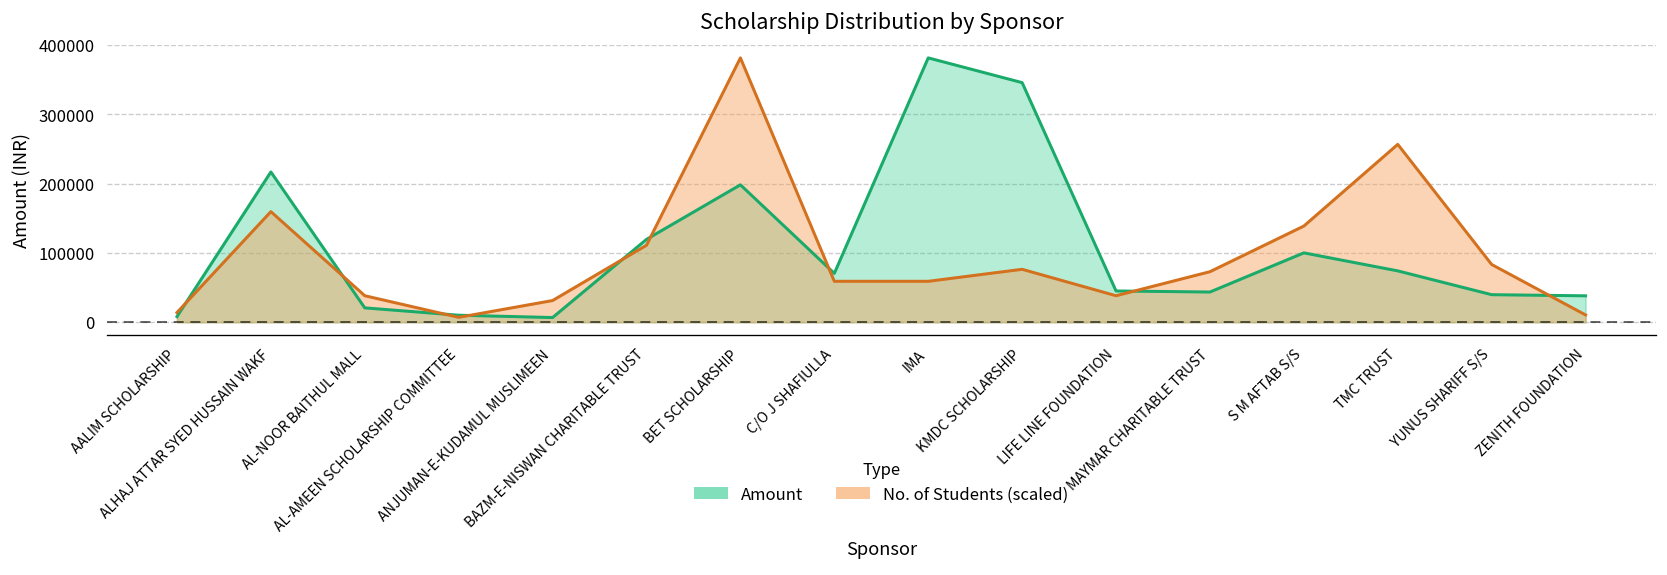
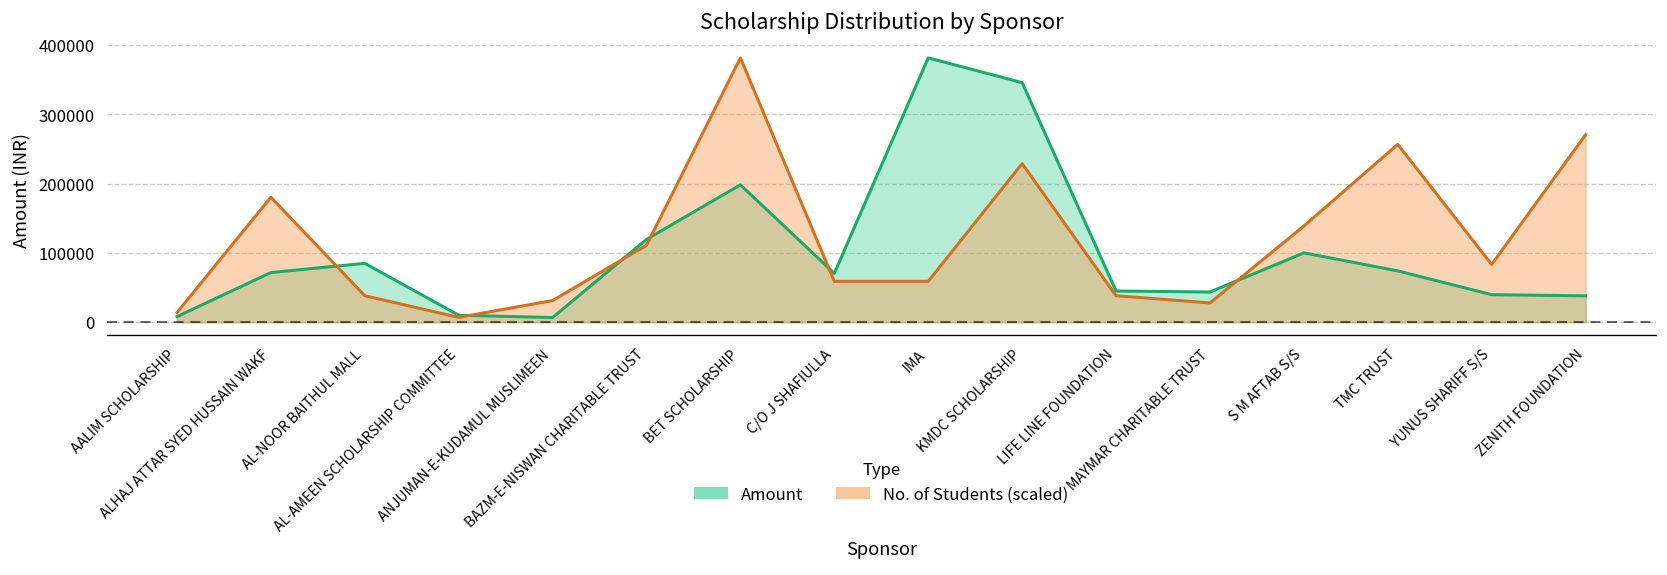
  {
    "Amount": {
      "AALIM SCHOLARSHIP": 10000,
-     "ALHAJ ATTAR SYED HUSSAIN WAKF": 220000,
-     "AL-NOOR BAITHUL MALL": 20000,
+     "ALHAJ ATTAR SYED HUSSAIN WAKF": 70000,
+     "AL-NOOR BAITHUL MALL": 80000,
      "ANJUMAN-E-KUDAMUL MUSLIMEEN": 10000,
      "BAZM-E-NISWAN CHARITABLE TRUST": 120000,
      "BET SCHOLARSHIP": 200000,
      "C/O J SHAFIULLA": 70000,
      "IMA": 380000,
      "KMDC SCHOLARSHIP": 350000,
      "LIFE LINE FOUNDATION": 50000,
      "MAYMAR CHARITABLE TRUST": 40000,
      "S M AFTAB S/S": 100000,
      "TMC TRUST": 70000,
      "YUNUS SHARIFF S/S": 40000,
      "ZENITH FOUNDATION": 40000
    },
    "No. of Students (scaled)": {
      "AALIM SCHOLARSHIP": 10000,
-     "ALHAJ ATTAR SYED HUSSAIN WAKF": 160000,
+     "ALHAJ ATTAR SYED HUSSAIN WAKF": 180000,
      "AL-NOOR BAITHUL MALL": 40000,
      "ANJUMAN-E-KUDAMUL MUSLIMEEN": 30000,
      "BAZM-E-NISWAN CHARITABLE TRUST": 110000,
      "BET SCHOLARSHIP": 380000,
      "C/O J SHAFIULLA": 60000,
      "IMA": 60000,
-     "KMDC SCHOLARSHIP": 80000,
+     "KMDC SCHOLARSHIP": 230000,
      "LIFE LINE FOUNDATION": 40000,
-     "MAYMAR CHARITABLE TRUST": 70000,
+     "MAYMAR CHARITABLE TRUST": 30000,
      "S M AFTAB S/S": 140000,
      "TMC TRUST": 260000,
      "YUNUS SHARIFF S/S": 80000,
-     "ZENITH FOUNDATION": 10000
+     "ZENITH FOUNDATION": 270000
    }
  }
